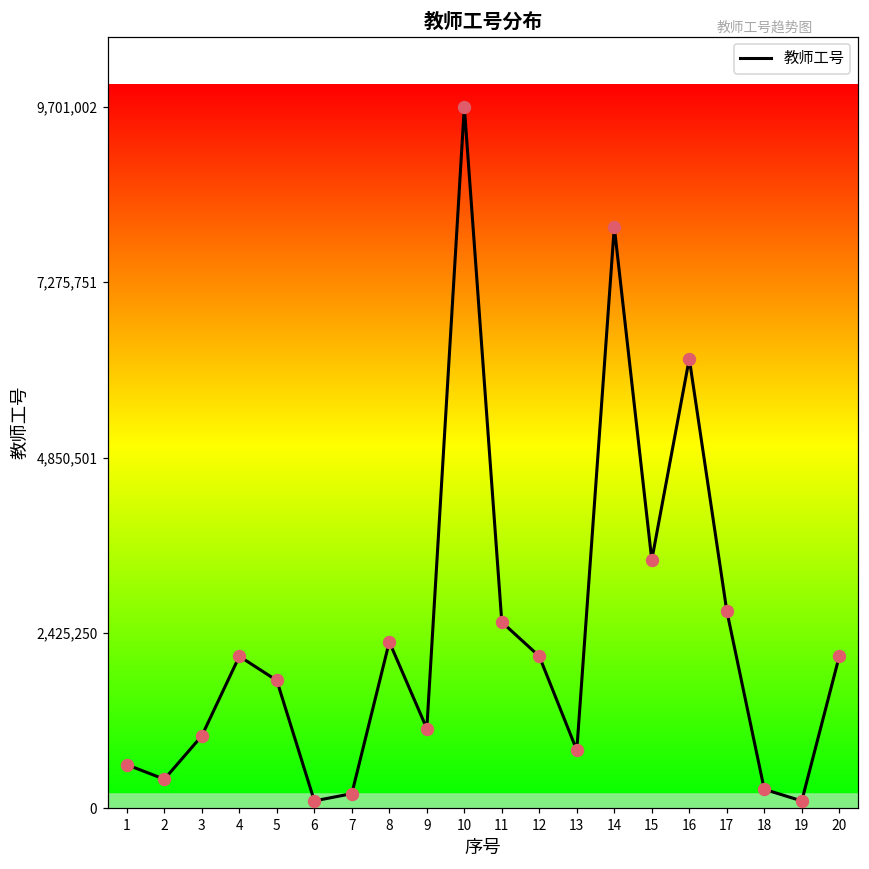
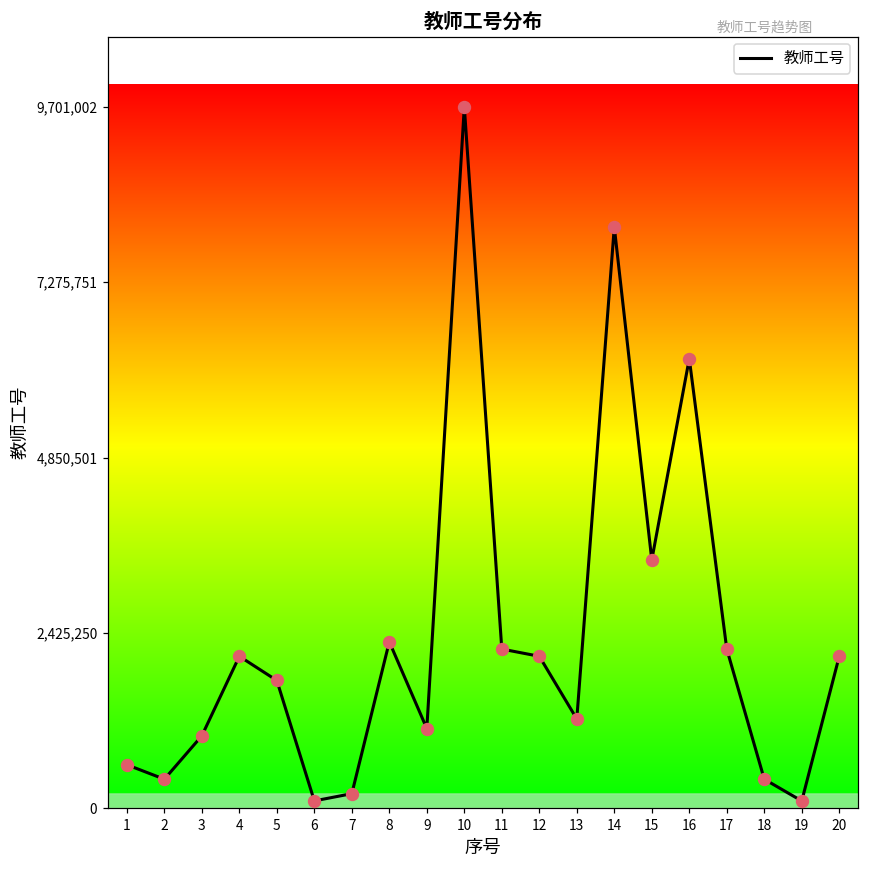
  {
    "1": "600,000",
    "2": "400,000",
    "3": "1,000,000",
    "4": "2,100,000",
    "5": "1,800,000",
    "7": "200,000",
    "8": "2,300,000",
    "9": "1,100,000",
    "10": "9,700,000",
-   "11": "2,600,000",
+   "11": "2,200,000",
    "12": "2,100,000",
-   "13": "800,000",
+   "13": "1,200,000",
    "14": "8,000,000",
    "15": "3,400,000",
    "16": "6,200,000",
-   "17": "2,700,000",
-   "18": "300,000",
+   "17": "2,200,000",
+   "18": "400,000",
    "20": "2,100,000"
  }
